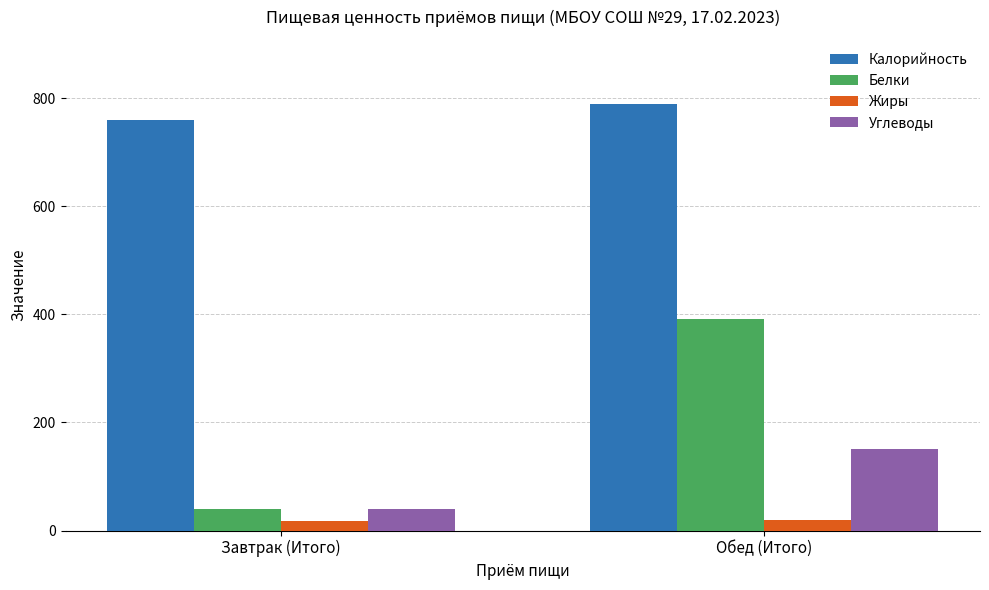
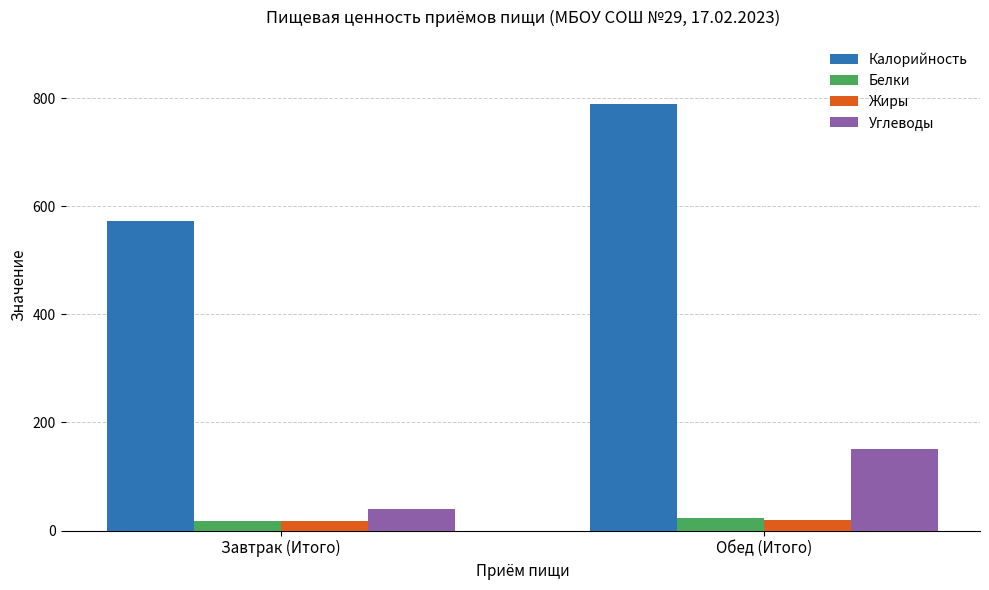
  {
    "Калорийность": {
-     "Завтрак (Итого)": 760,
+     "Завтрак (Итого)": 570,
      "Обед (Итого)": 790
    },
    "Белки": {
-     "Завтрак (Итого)": 40,
-     "Обед (Итого)": 390
+     "Завтрак (Итого)": 20,
+     "Обед (Итого)": 20
    },
    "Жиры": {
      "Завтрак (Итого)": 20,
      "Обед (Итого)": 20
    },
    "Углеводы": {
      "Завтрак (Итого)": 40,
      "Обед (Итого)": 150
    }
  }
